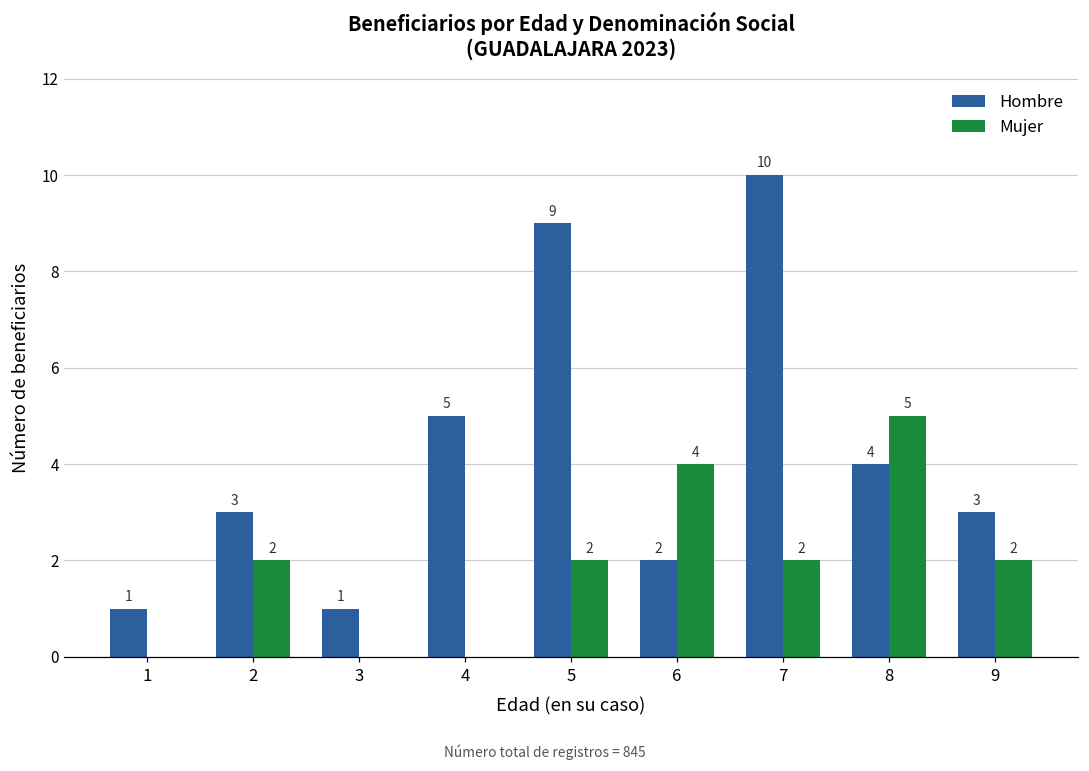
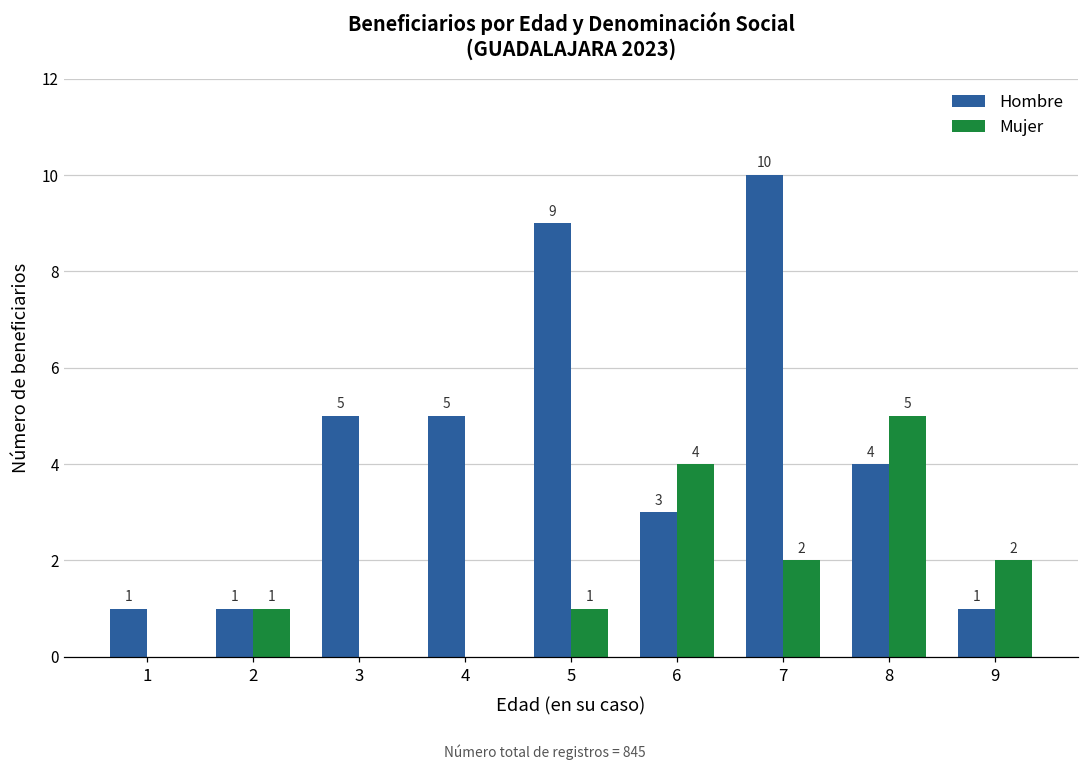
  {
    "Hombre": {
      "1": 1,
-     "2": 3,
-     "3": 1,
+     "2": 1,
+     "3": 5,
      "4": 5,
      "5": 9,
-     "6": 2,
+     "6": 3,
      "7": 10,
      "8": 4,
-     "9": 3
+     "9": 1
    },
    "Mujer": {
-     "2": 2,
-     "5": 2,
+     "2": 1,
+     "5": 1,
      "6": 4,
      "7": 2,
      "8": 5,
      "9": 2
    }
  }
